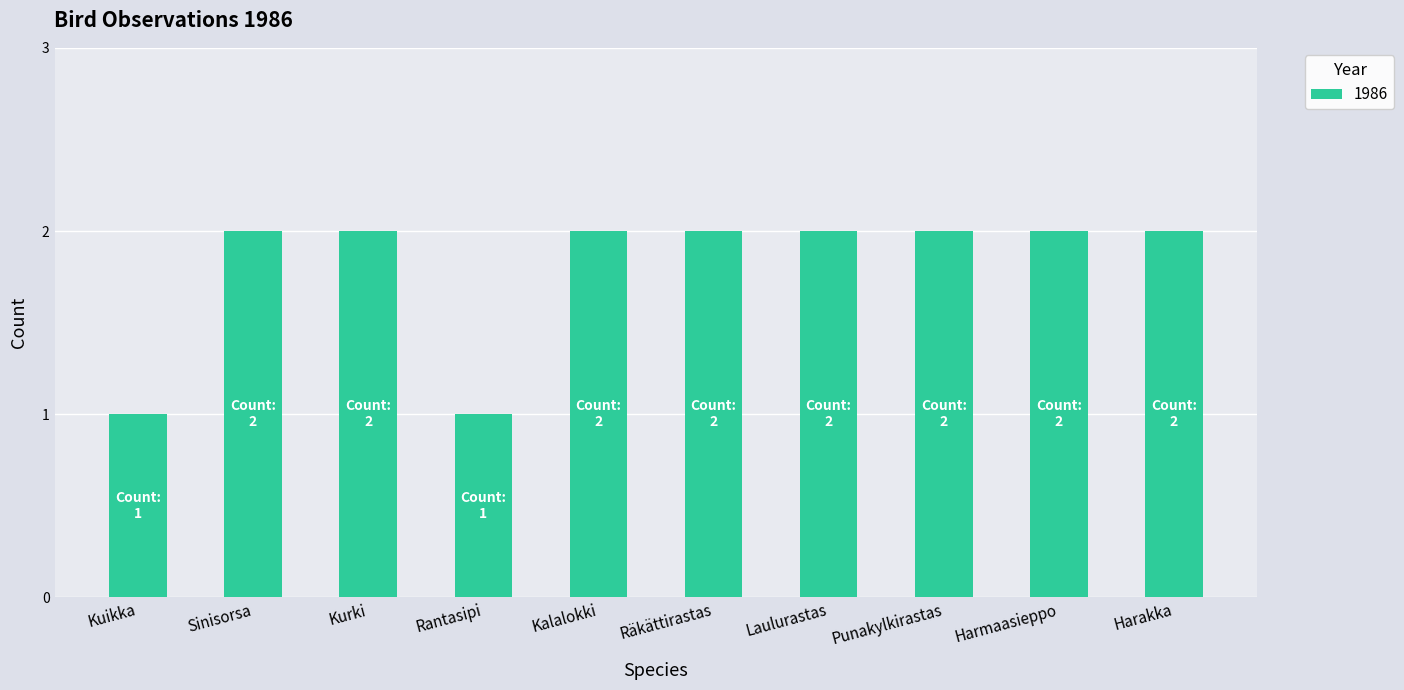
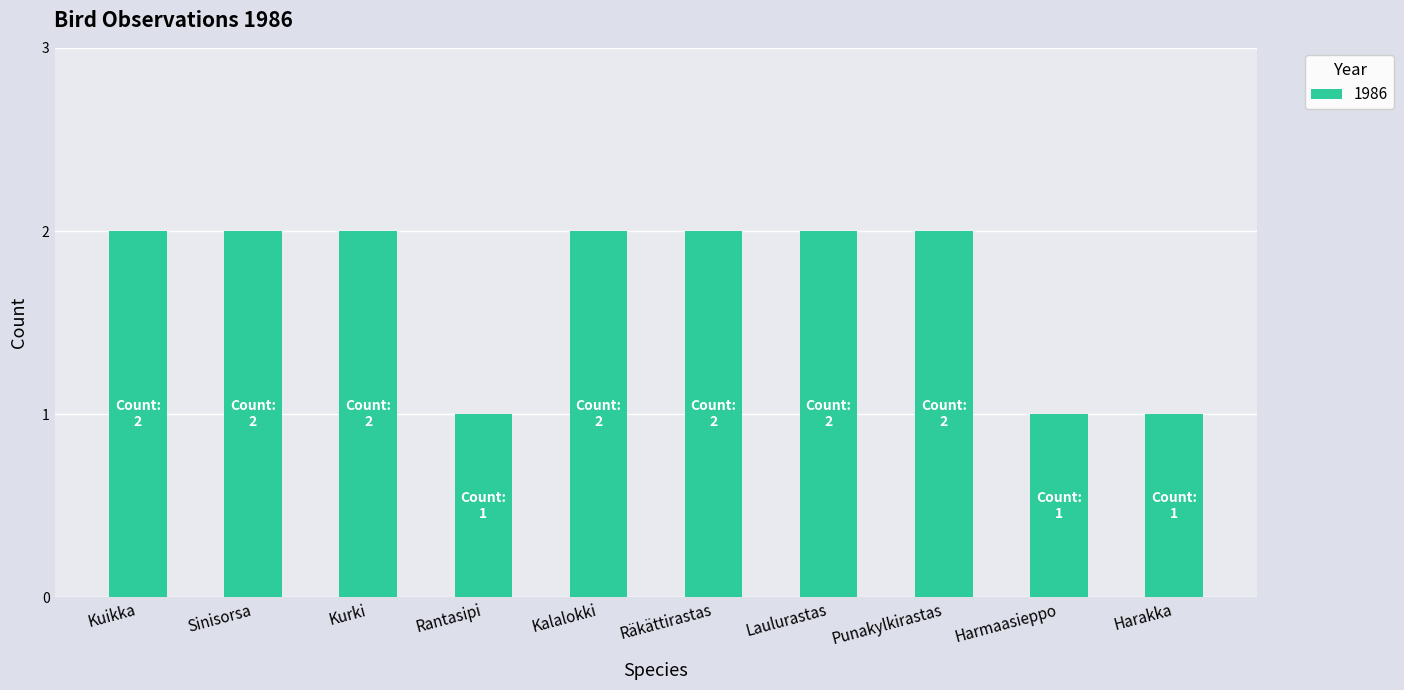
  {
-   "Kuikka": 1,
+   "Kuikka": 2,
    "Sinisorsa": 2,
    "Kurki": 2,
    "Rantasipi": 1,
    "Kalalokki": 2,
    "Räkättirastas": 2,
    "Laulurastas": 2,
    "Punakylkirastas": 2,
-   "Harmaasieppo": 2,
-   "Harakka": 2
+   "Harmaasieppo": 1,
+   "Harakka": 1
  }
